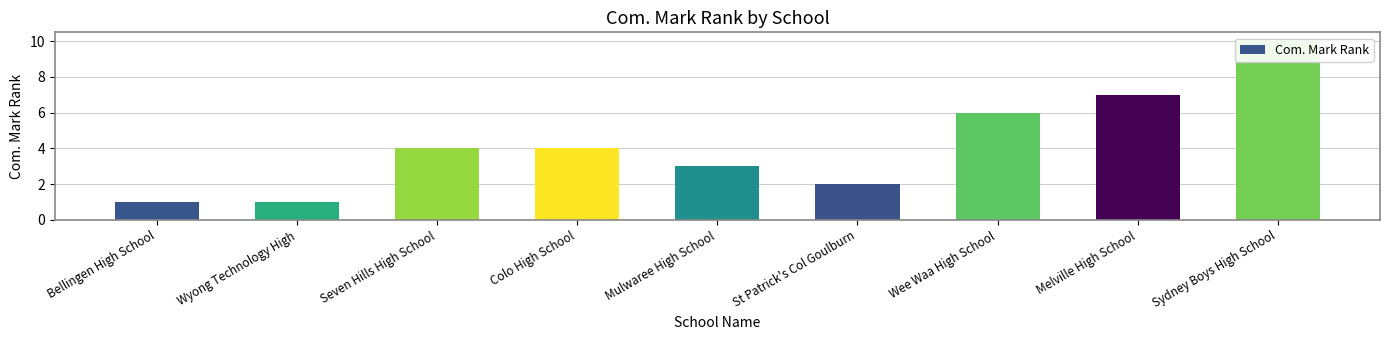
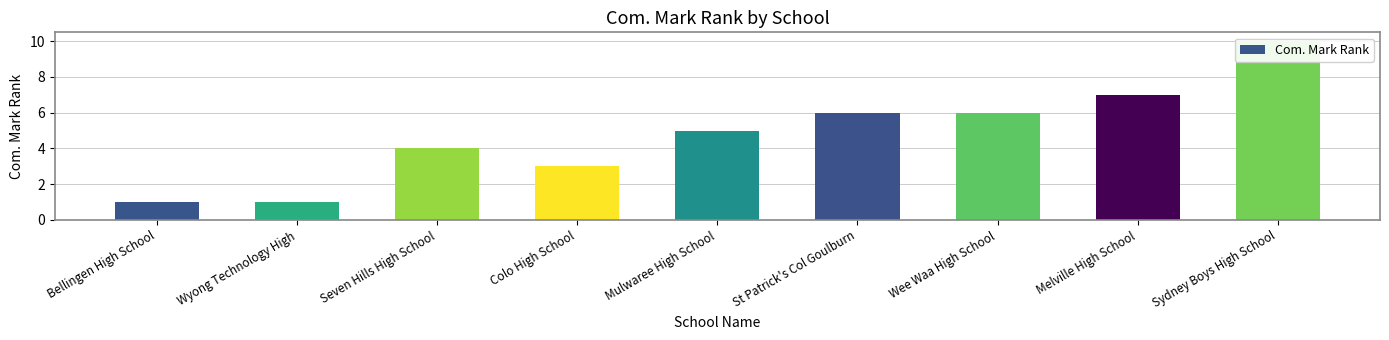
  {
    "Bellingen High School": 1,
    "Wyong Technology High": 1,
    "Seven Hills High School": 4,
-   "Colo High School": 4,
-   "Mulwaree High School": 3,
-   "St Patrick's Col Goulburn": 2,
+   "Colo High School": 3,
+   "Mulwaree High School": 5,
+   "St Patrick's Col Goulburn": 6,
    "Wee Waa High School": 6,
    "Melville High School": 7
  }
